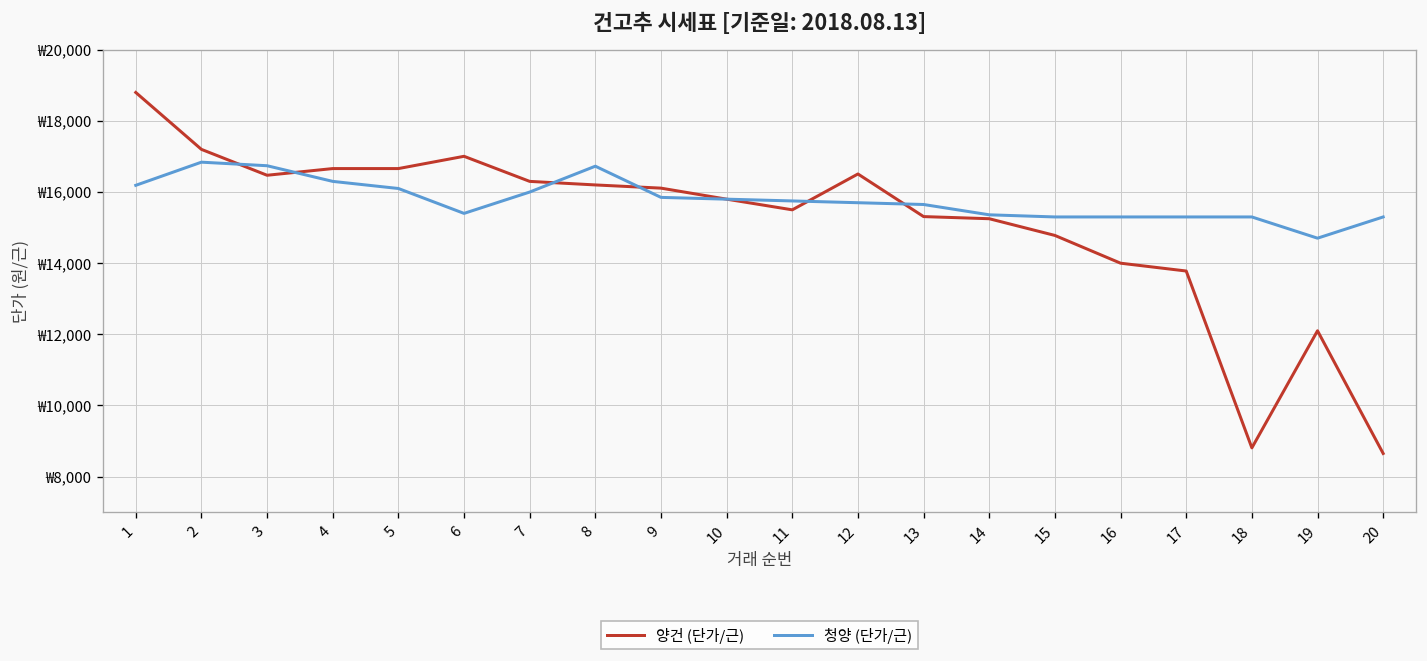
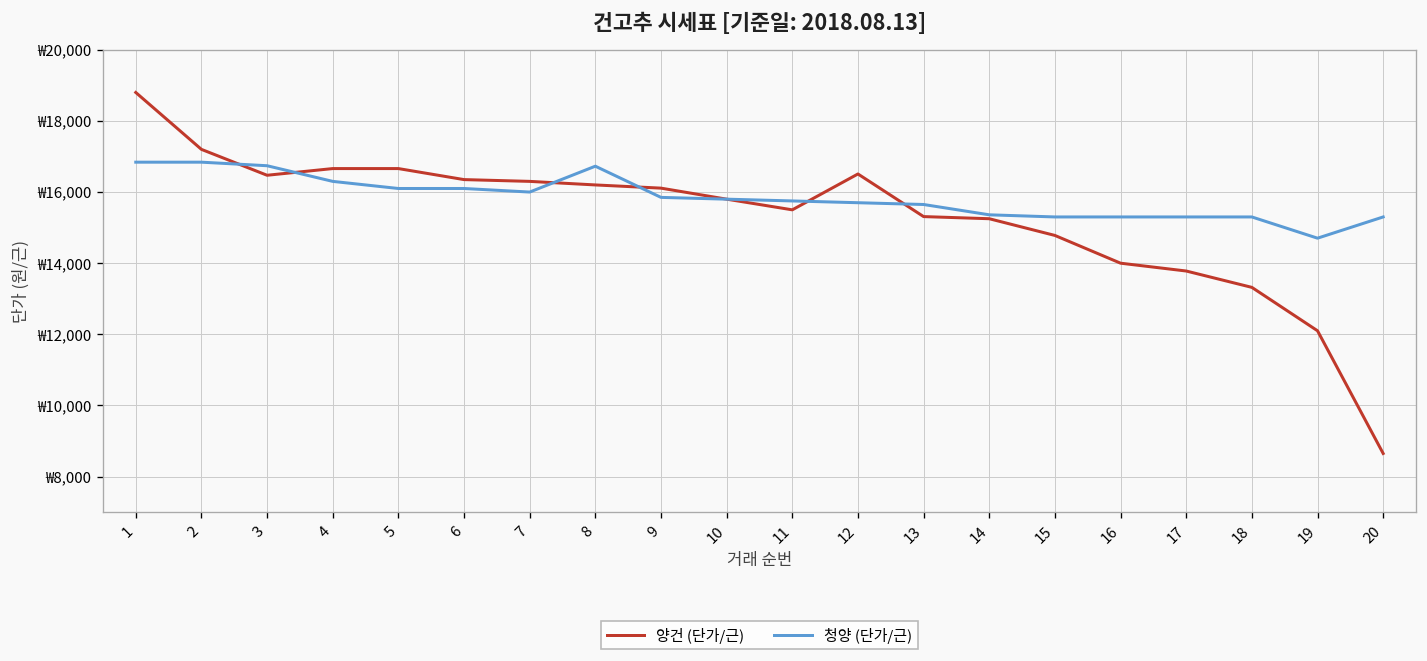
  {
    "양건 (단가/근)": {
      "1": "₩18,800",
      "2": "₩17,200",
      "3": "₩16,500",
      "4": "₩16,700",
      "5": "₩16,700",
-     "6": "₩17,000",
+     "6": "₩16,400",
      "7": "₩16,300",
      "8": "₩16,200",
      "9": "₩16,100",
      "11": "₩15,500",
      "12": "₩16,500",
      "13": "₩15,300",
      "14": "₩15,300",
      "15": "₩14,800",
      "16": "₩14,000",
      "17": "₩13,800",
-     "18": "₩8,800",
+     "18": "₩13,300",
      "19": "₩12,100",
      "20": "₩8,700"
    },
    "청양 (단가/근)": {
-     "1": "₩16,200",
+     "1": "₩16,800",
      "2": "₩16,800",
      "3": "₩16,700",
      "4": "₩16,300",
      "5": "₩16,100",
-     "6": "₩15,400",
+     "6": "₩16,100",
      "7": "₩16,000",
      "8": "₩16,700",
      "9": "₩15,900",
      "11": "₩15,800",
      "12": "₩15,700",
      "13": "₩15,700",
      "14": "₩15,400",
      "15": "₩15,300",
      "16": "₩15,300",
      "17": "₩15,300",
      "18": "₩15,300",
      "19": "₩14,700",
      "20": "₩15,300"
    }
  }
